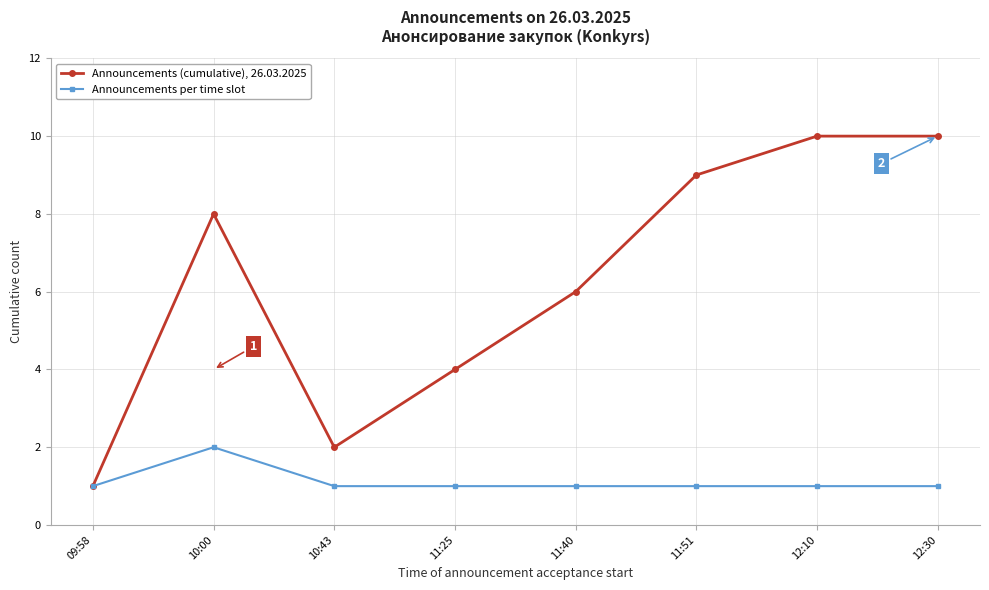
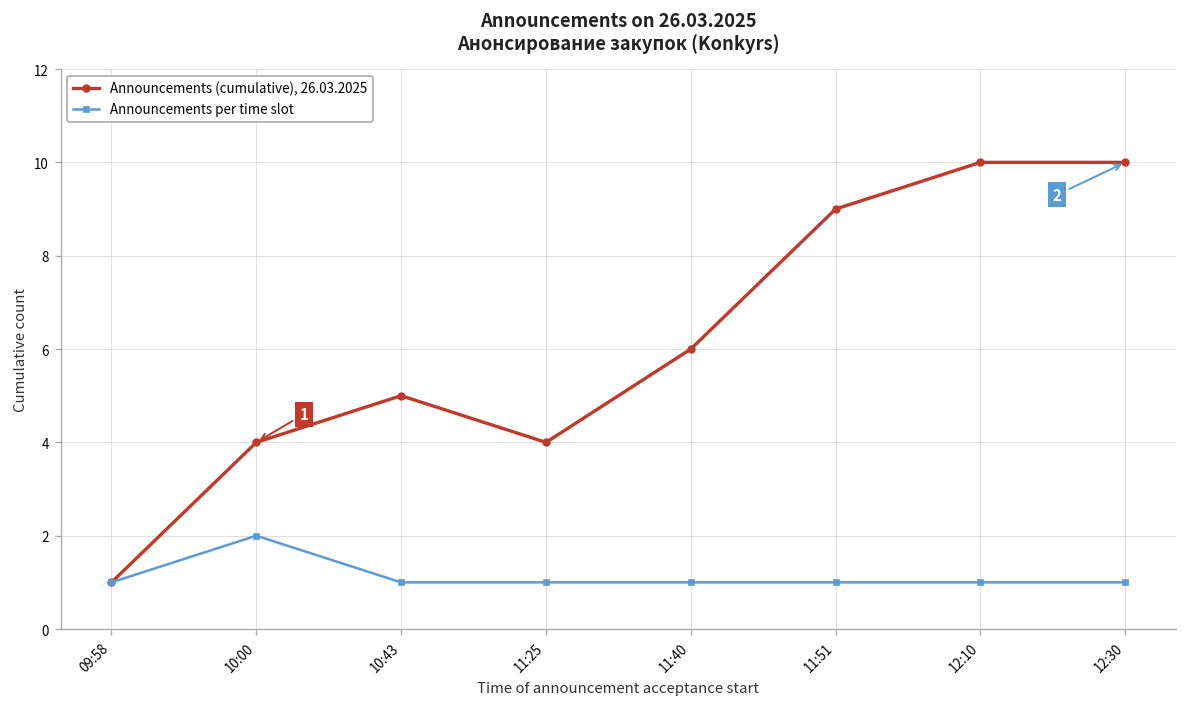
  {
    "Announcements (cumulative), 26.03.2025": {
-     "10:00": 8,
-     "10:43": 2,
+     "10:00": 4,
+     "10:43": 5,
      "11:25": 4,
      "11:40": 6,
      "11:51": 9,
      "12:10": 10,
      "12:30": 10
    },
    "Announcements per time slot": {
      "10:00": 2,
      "10:43": 1,
      "11:25": 1,
      "11:40": 1,
      "11:51": 1,
      "12:10": 1,
      "12:30": 1
    }
  }
